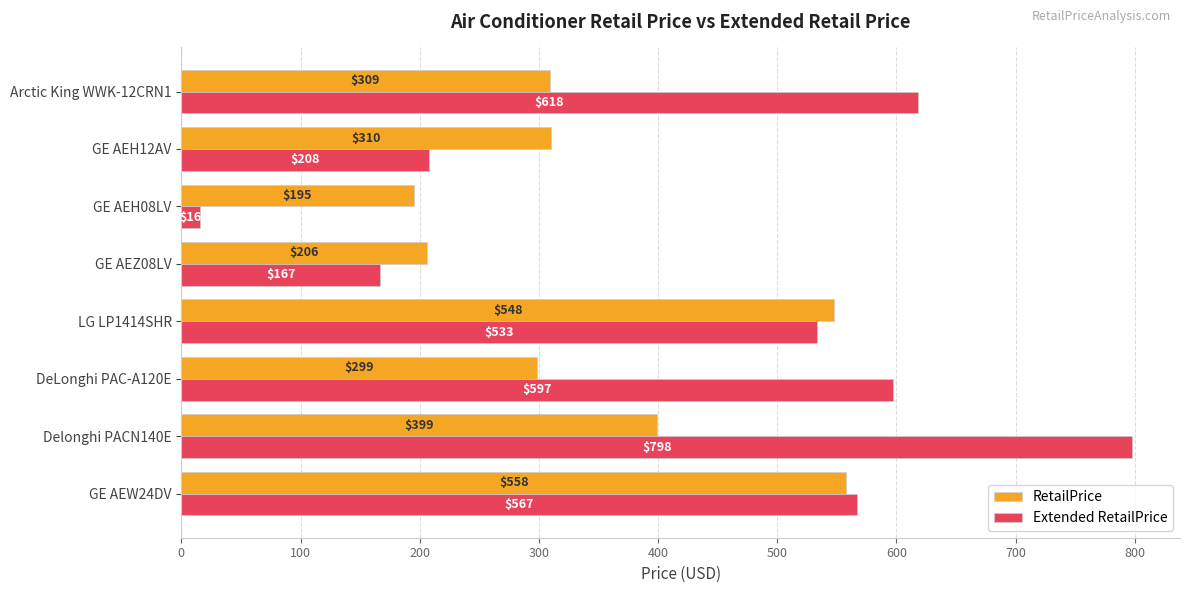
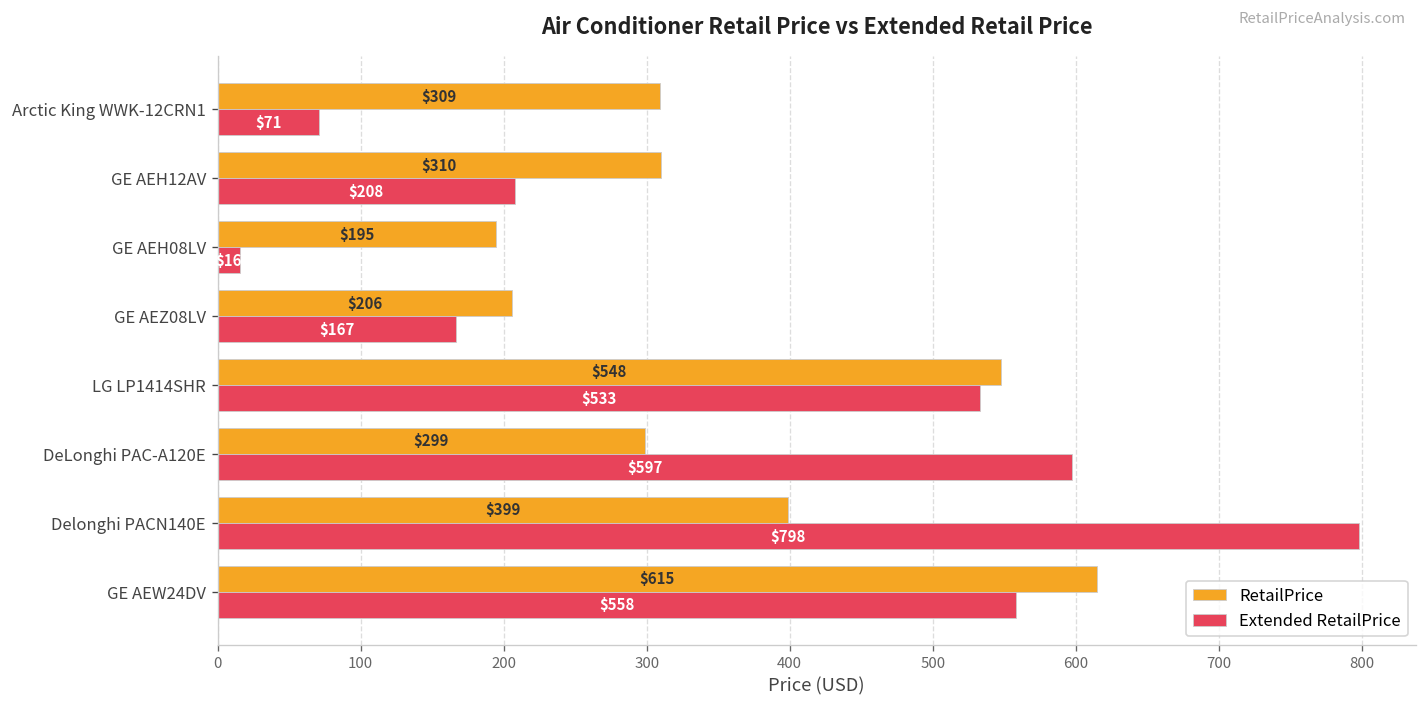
  {
    "RetailPrice": {
      "Arctic King WWK-12CRN1": "$309",
      "GE AEH12AV": "$310",
      "GE AEH08LV": "$195",
      "GE AEZ08LV": "$206",
      "LG LP1414SHR": "$548",
      "DeLonghi PAC-A120E": "$299",
      "Delonghi PACN140E": "$399",
-     "GE AEW24DV": "$558"
+     "GE AEW24DV": "$615"
    },
    "Extended RetailPrice": {
-     "Arctic King WWK-12CRN1": "$618",
+     "Arctic King WWK-12CRN1": "$71",
      "GE AEH12AV": "$208",
      "GE AEH08LV": "$16",
      "GE AEZ08LV": "$167",
      "LG LP1414SHR": "$533",
      "DeLonghi PAC-A120E": "$597",
      "Delonghi PACN140E": "$798",
-     "GE AEW24DV": "$567"
+     "GE AEW24DV": "$558"
    }
  }
